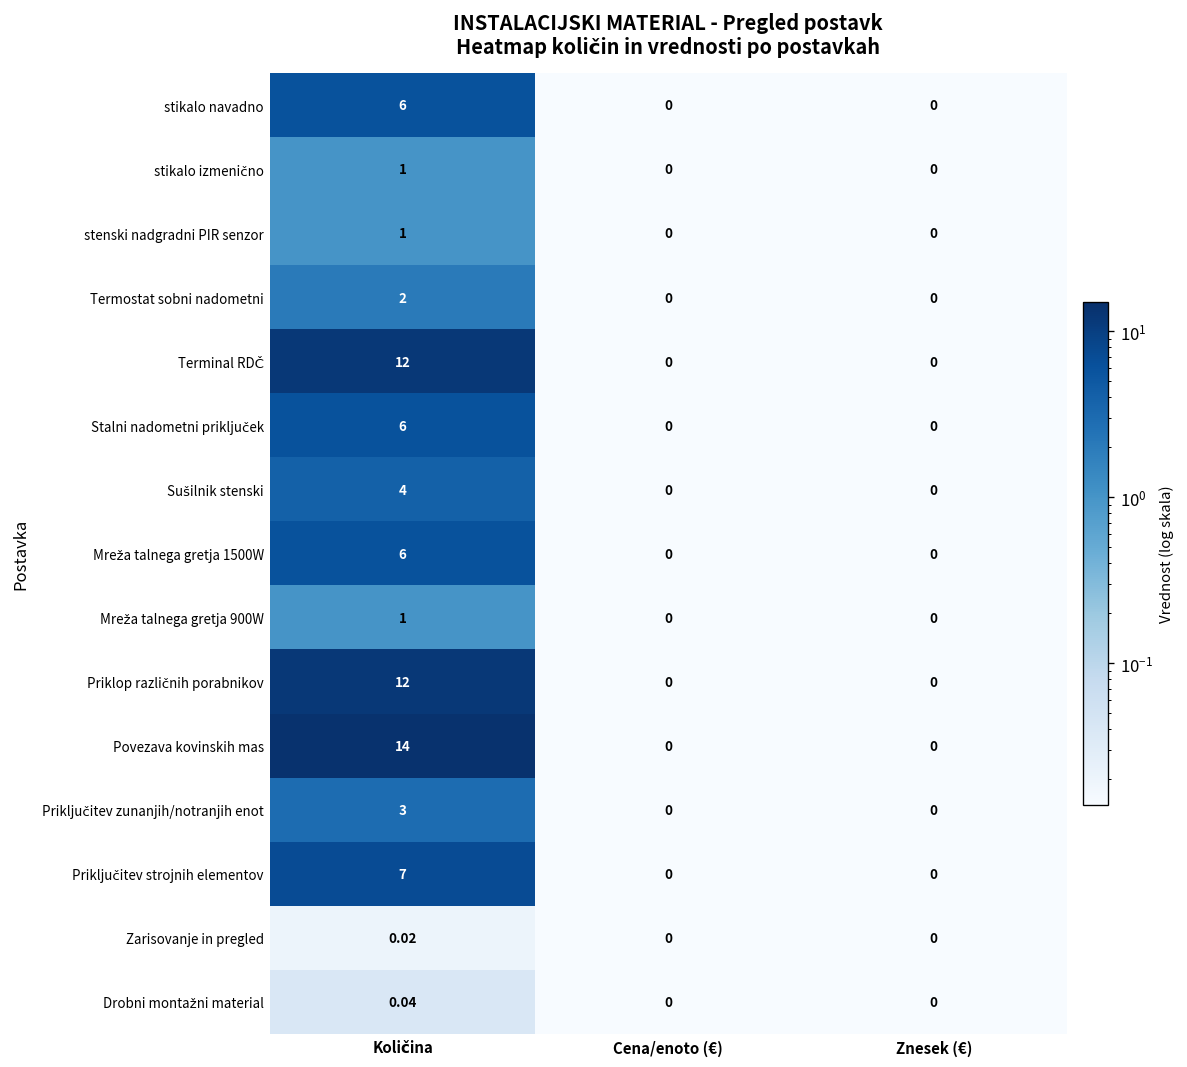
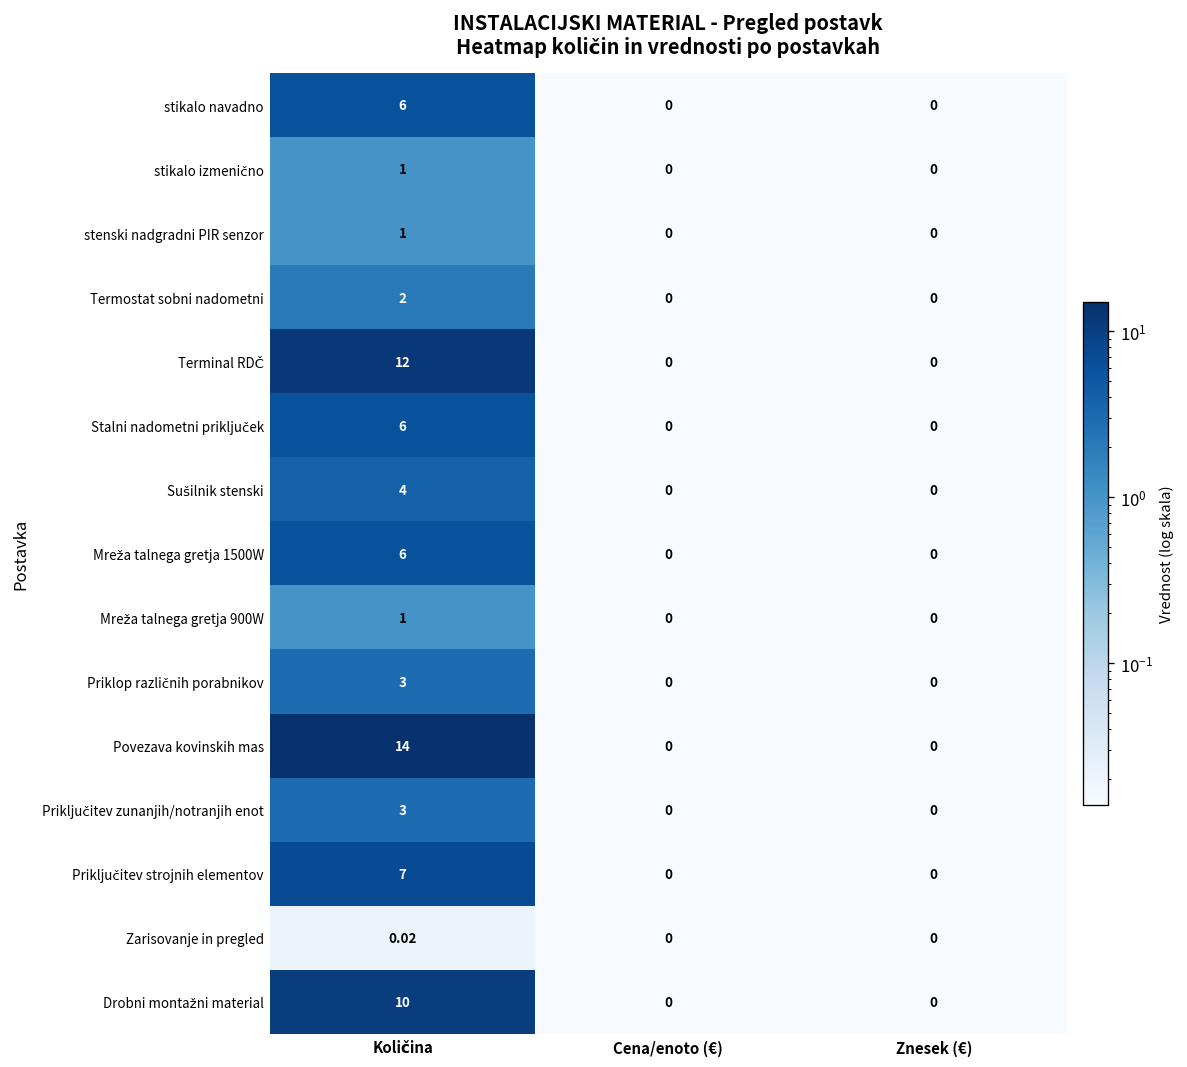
  {
    "stikalo navadno": {
      "Količina": 6,
      "Cena/enoto (€)": 0,
      "Znesek (€)": 0
    },
    "stikalo izmenično": {
      "Količina": 1,
      "Cena/enoto (€)": 0,
      "Znesek (€)": 0
    },
    "stenski nadgradni PIR senzor": {
      "Količina": 1,
      "Cena/enoto (€)": 0,
      "Znesek (€)": 0
    },
    "Termostat sobni nadometni": {
      "Količina": 2,
      "Cena/enoto (€)": 0,
      "Znesek (€)": 0
    },
    "Terminal RDČ": {
      "Količina": 12,
      "Cena/enoto (€)": 0,
      "Znesek (€)": 0
    },
    "Stalni nadometni priključek": {
      "Količina": 6,
      "Cena/enoto (€)": 0,
      "Znesek (€)": 0
    },
    "Sušilnik stenski": {
      "Količina": 4,
      "Cena/enoto (€)": 0,
      "Znesek (€)": 0
    },
    "Mreža talnega gretja 1500W": {
      "Količina": 6,
      "Cena/enoto (€)": 0,
      "Znesek (€)": 0
    },
    "Mreža talnega gretja 900W": {
      "Količina": 1,
      "Cena/enoto (€)": 0,
      "Znesek (€)": 0
    },
    "Priklop različnih porabnikov": {
-     "Količina": 12,
+     "Količina": 3,
      "Cena/enoto (€)": 0,
      "Znesek (€)": 0
    },
    "Povezava kovinskih mas": {
      "Količina": 14,
      "Cena/enoto (€)": 0,
      "Znesek (€)": 0
    },
    "Priključitev zunanjih/notranjih enot": {
      "Količina": 3,
      "Cena/enoto (€)": 0,
      "Znesek (€)": 0
    },
    "Priključitev strojnih elementov": {
      "Količina": 7,
      "Cena/enoto (€)": 0,
      "Znesek (€)": 0
    },
    "Zarisovanje in pregled": {
      "Količina": 0.02,
      "Cena/enoto (€)": 0,
      "Znesek (€)": 0
    },
    "Drobni montažni material": {
-     "Količina": 0.04,
+     "Količina": 10,
      "Cena/enoto (€)": 0,
      "Znesek (€)": 0
    }
  }
